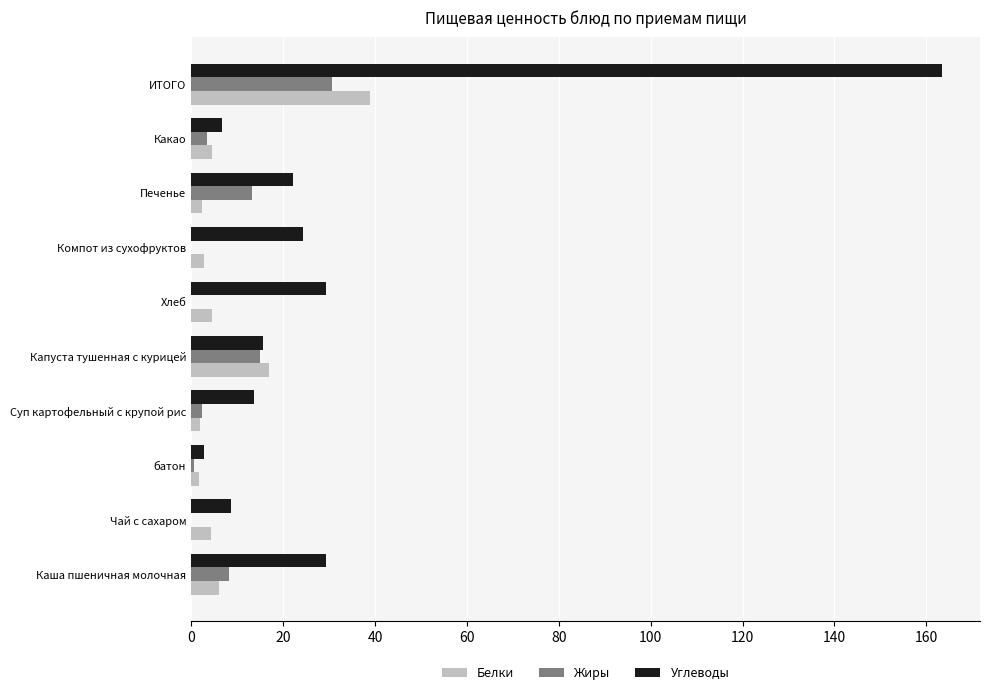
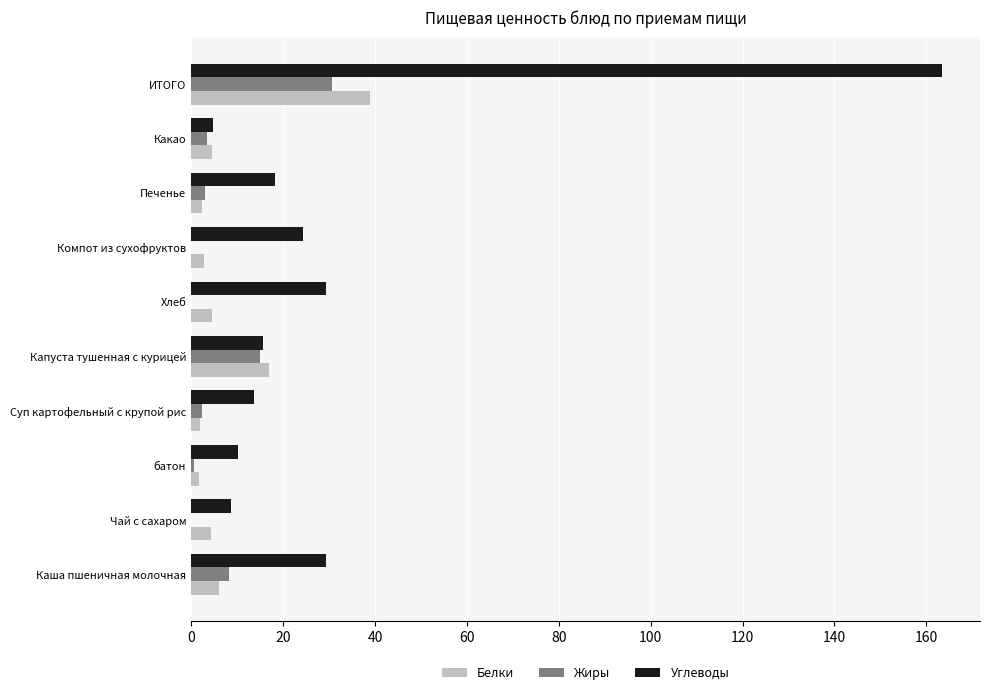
  {
    "Белки": {
      "ИТОГО": 39,
      "Какао": 5,
      "Печенье": 2,
      "Компот из сухофруктов": 3,
      "Хлеб": 5,
      "Капуста тушенная с курицей": 17,
      "Суп картофельный с крупой рис": 2,
      "батон": 2,
      "Чай с сахаром": 4,
      "Каша пшеничная молочная": 6
    },
    "Жиры": {
      "ИТОГО": 31,
      "Какао": 3,
-     "Печенье": 13,
+     "Печенье": 3,
      "Компот из сухофруктов": 0,
      "Хлеб": 0,
      "Капуста тушенная с курицей": 15,
      "Суп картофельный с крупой рис": 2,
      "батон": 1,
      "Чай с сахаром": 0,
      "Каша пшеничная молочная": 8
    },
    "Углеводы": {
      "ИТОГО": 164,
-     "Какао": 7,
-     "Печенье": 22,
+     "Какао": 5,
+     "Печенье": 18,
      "Компот из сухофруктов": 24,
      "Хлеб": 29,
      "Капуста тушенная с курицей": 16,
      "Суп картофельный с крупой рис": 14,
-     "батон": 3,
+     "батон": 10,
      "Чай с сахаром": 9,
      "Каша пшеничная молочная": 29
    }
  }
